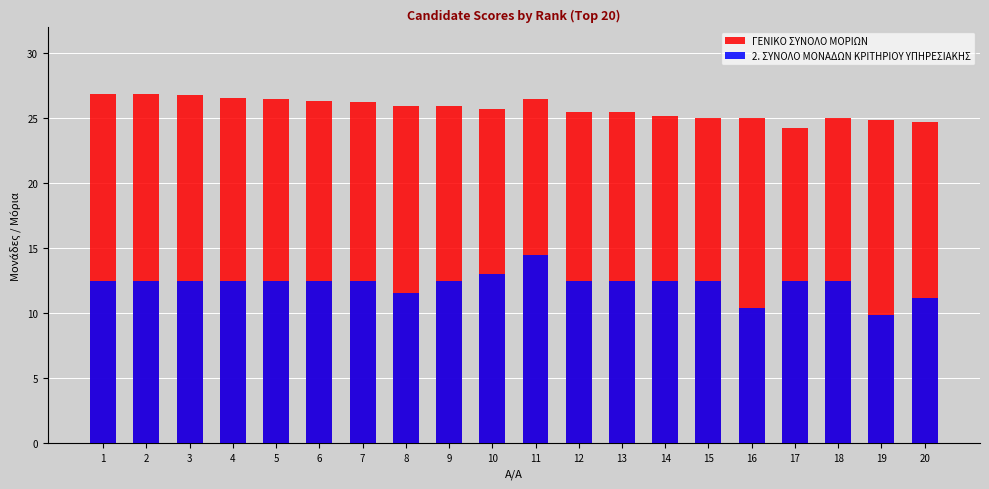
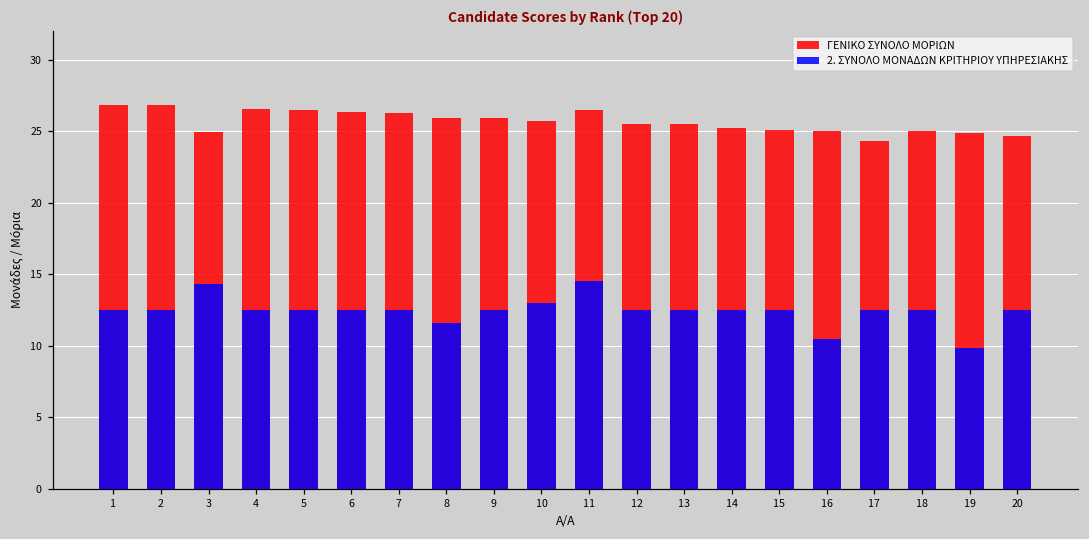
  {
    "ΓΕΝΙΚΟ ΣΥΝΟΛΟ ΜΟΡΙΩΝ": {
      "1": 26.9,
      "2": 26.9,
-     "3": 26.8,
+     "3": 25.0,
      "4": 26.6,
      "5": 26.5,
      "6": 26.4,
      "7": 26.3,
      "8": 25.9,
      "9": 25.9,
      "10": 25.7,
      "11": 26.5,
      "12": 25.5,
      "13": 25.5,
      "14": 25.2,
      "15": 25.1,
      "16": 25.1,
      "17": 24.3,
      "18": 25.0,
      "19": 24.9,
      "20": 24.7
    },
    "2. ΣΥΝΟΛΟ ΜΟΝΑΔΩΝ ΚΡΙΤΗΡΙΟΥ ΥΠΗΡΕΣΙΑΚΗΣ": {
-     "3": 12.5,
-     "20": 11.2
+     "3": 14.3,
+     "20": 12.5
    }
  }
